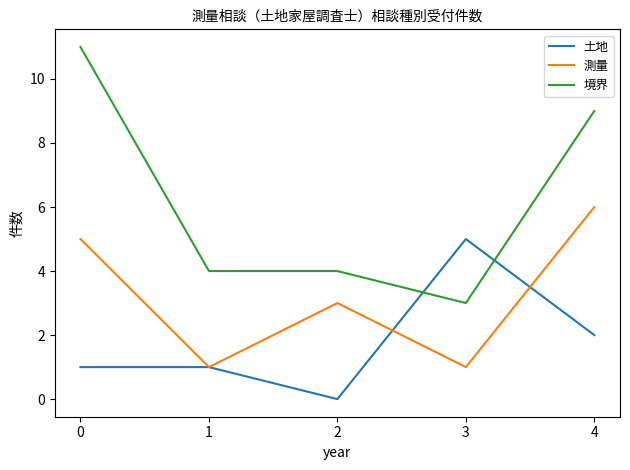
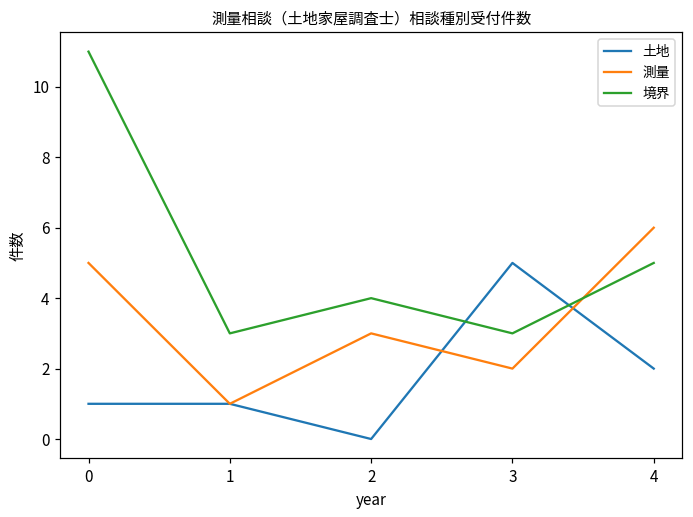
  {
    "土地": {
      "0": 1,
      "2": 0,
      "3": 5,
      "4": 2
    },
    "測量": {
      "0": 5,
      "2": 3,
-     "3": 1,
+     "3": 2,
      "4": 6
    },
    "境界": {
      "0": 11,
-     "1": 4,
+     "1": 3,
      "2": 4,
      "3": 3,
-     "4": 9
+     "4": 5
    }
  }
